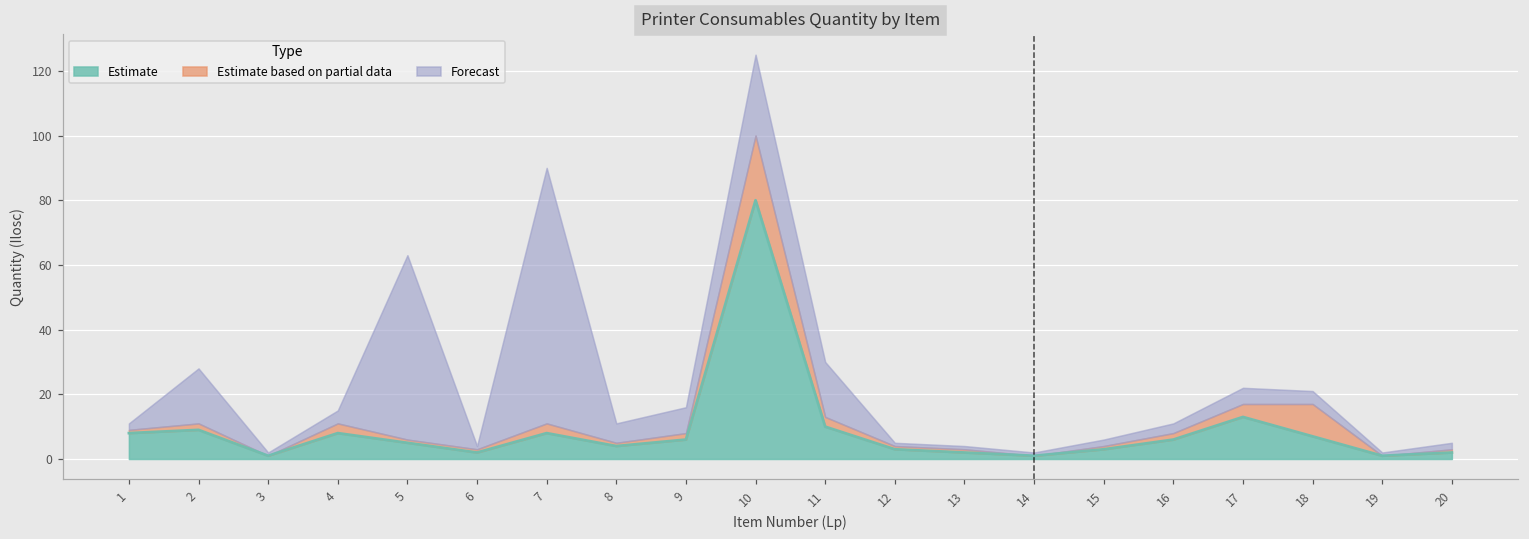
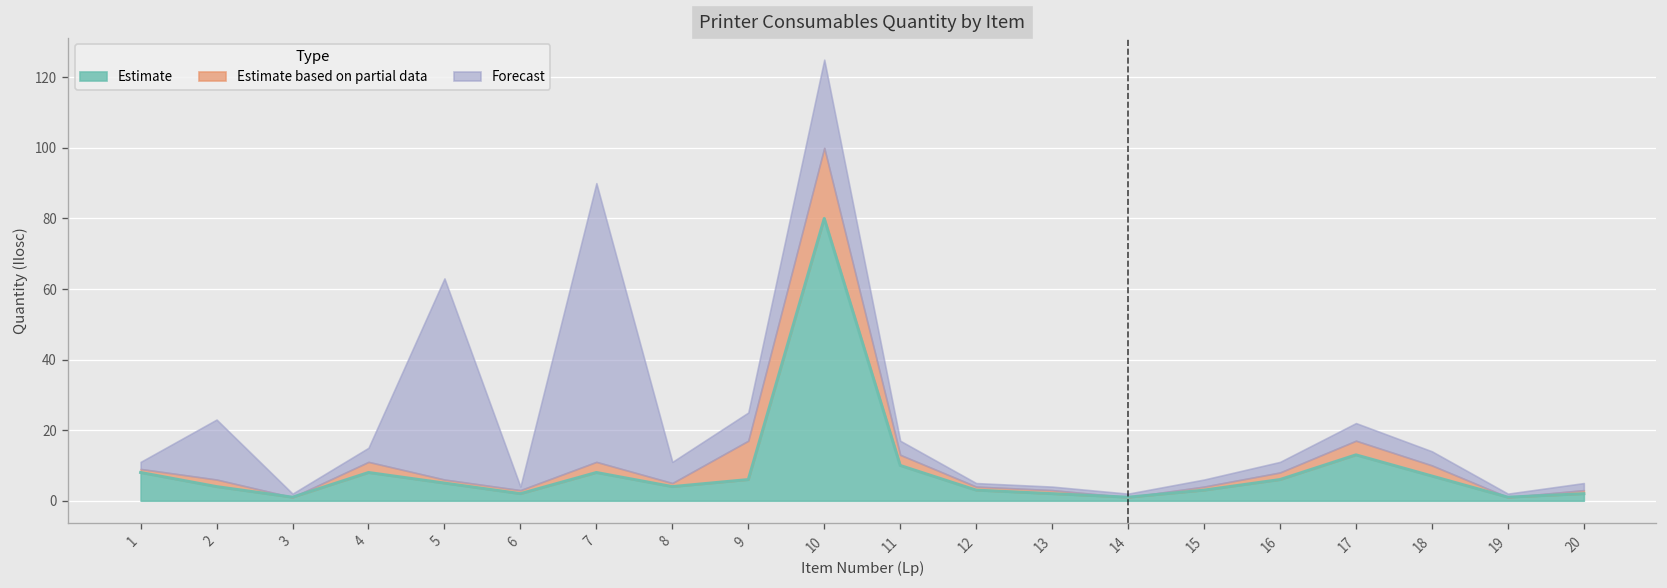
  {
    "Estimate": {
      "1": 8,
-     "2": 9,
+     "2": 4,
      "4": 8,
      "5": 5,
      "6": 2,
      "7": 8,
      "8": 4,
      "9": 6,
      "10": 80,
      "11": 10,
      "12": 3,
      "13": 2,
      "15": 3,
      "16": 6,
      "17": 13,
      "18": 7,
      "20": 2
    },
    "Estimate based on partial data": {
      "1": 1,
      "2": 2,
      "4": 3,
      "5": 1,
      "6": 1,
      "7": 3,
      "8": 1,
-     "9": 2,
+     "9": 11,
      "10": 20,
      "11": 3,
      "12": 1,
      "13": 1,
      "15": 1,
      "16": 2,
      "17": 4,
-     "18": 10,
+     "18": 3,
      "20": 1
    },
    "Forecast": {
      "1": 2,
      "2": 17,
      "3": 1,
      "4": 4,
      "5": 57,
      "6": 1,
      "7": 79,
      "8": 6,
      "9": 8,
      "10": 25,
-     "11": 17,
+     "11": 4,
      "12": 1,
      "13": 1,
      "14": 1,
      "15": 2,
      "16": 3,
      "17": 5,
      "18": 4,
      "19": 1,
      "20": 2
    }
  }
